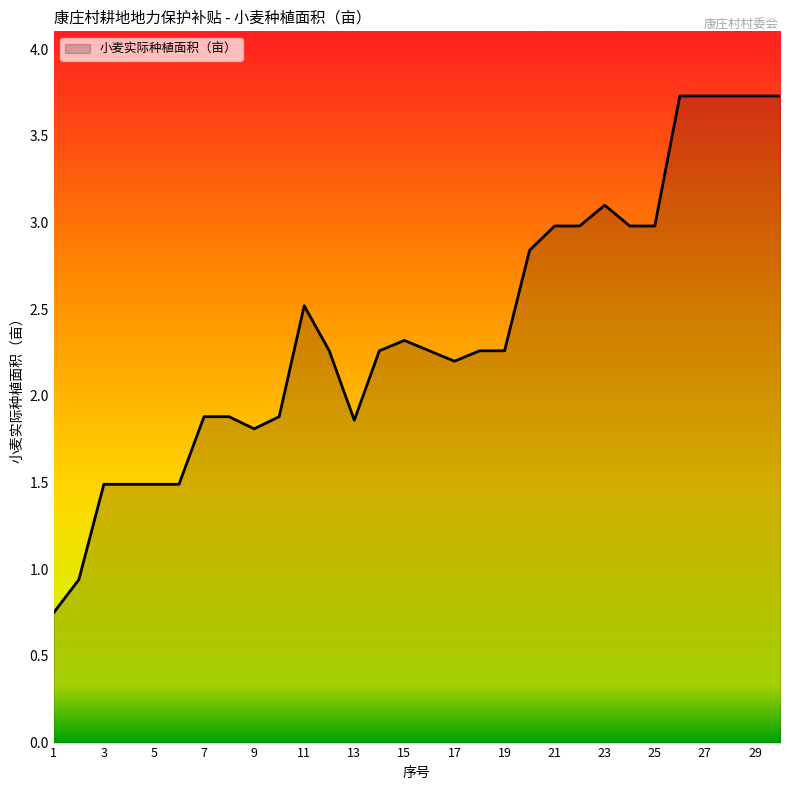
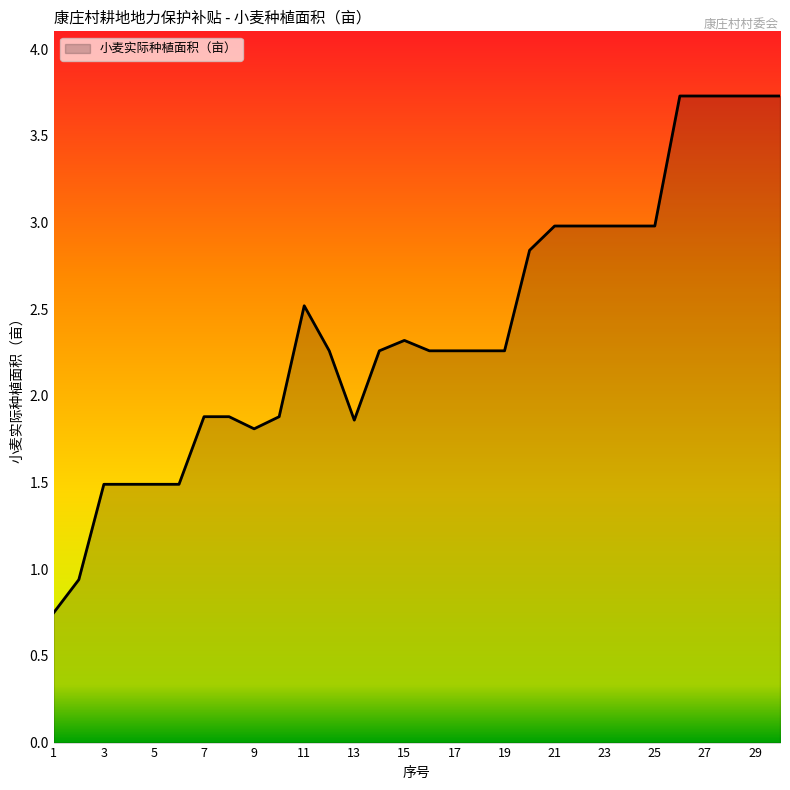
  {
    "1": 0.75,
    "3": 1.49,
    "5": 1.49,
    "7": 1.88,
    "9": 1.81,
    "11": 2.52,
    "13": 1.86,
    "15": 2.32,
-   "17": 2.20,
+   "17": 2.26,
    "19": 2.26,
    "21": 2.98,
-   "23": 3.10,
+   "23": 2.98,
    "25": 2.98,
    "27": 3.73,
    "29": 3.73
  }
